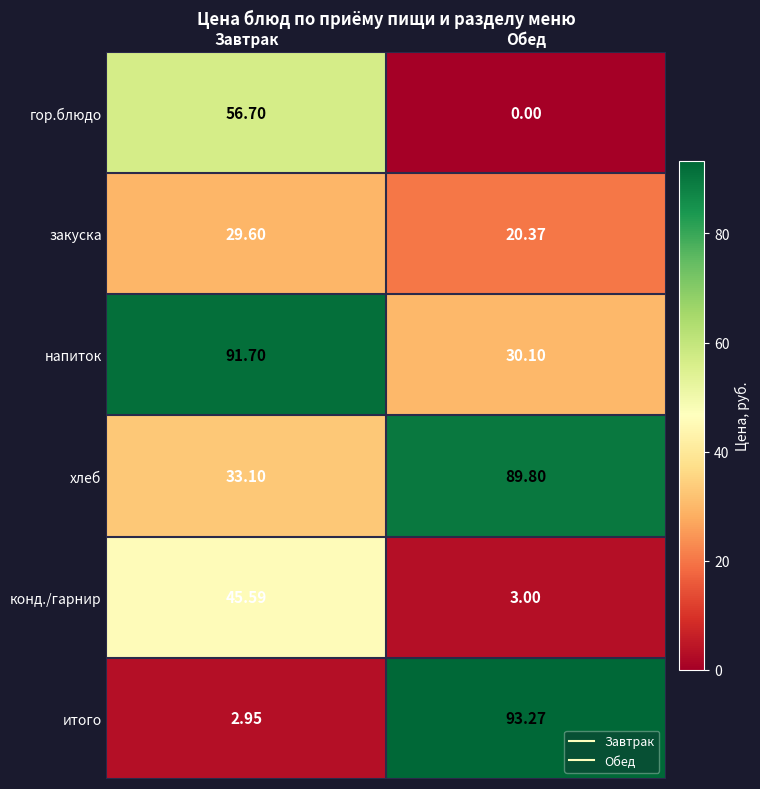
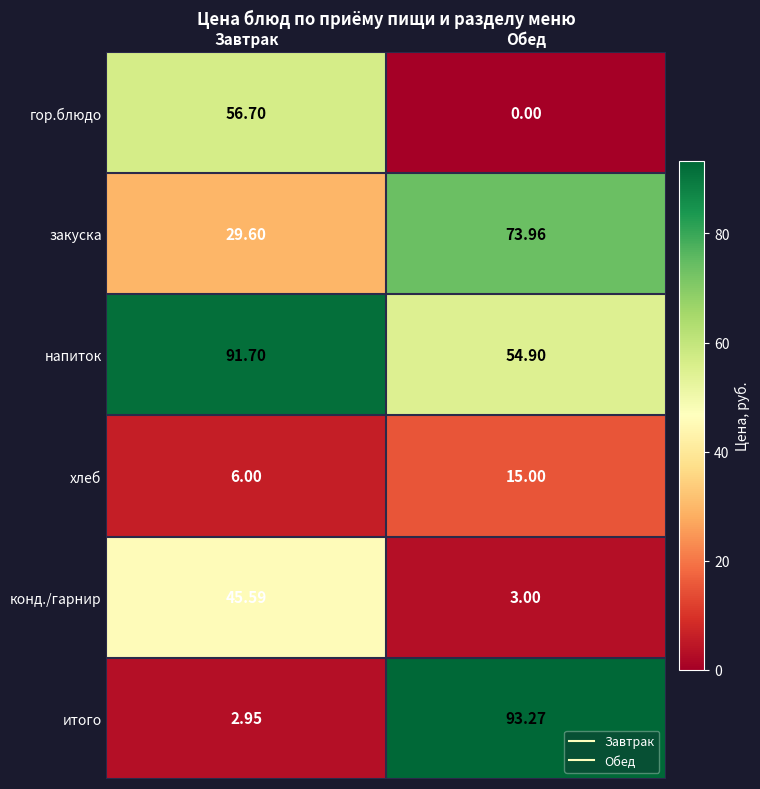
  {
    "гор.блюдо": {
      "Завтрак": 56.70,
      "Обед": 0.00
    },
    "закуска": {
      "Завтрак": 29.60,
-     "Обед": 20.37
+     "Обед": 73.96
    },
    "напиток": {
      "Завтрак": 91.70,
-     "Обед": 30.10
+     "Обед": 54.90
    },
    "хлеб": {
-     "Завтрак": 33.10,
-     "Обед": 89.80
+     "Завтрак": 6.00,
+     "Обед": 15.00
    },
    "конд./гарнир": {
      "Завтрак": 45.59,
      "Обед": 3.00
    },
    "итого": {
      "Завтрак": 2.95,
      "Обед": 93.27
    }
  }
